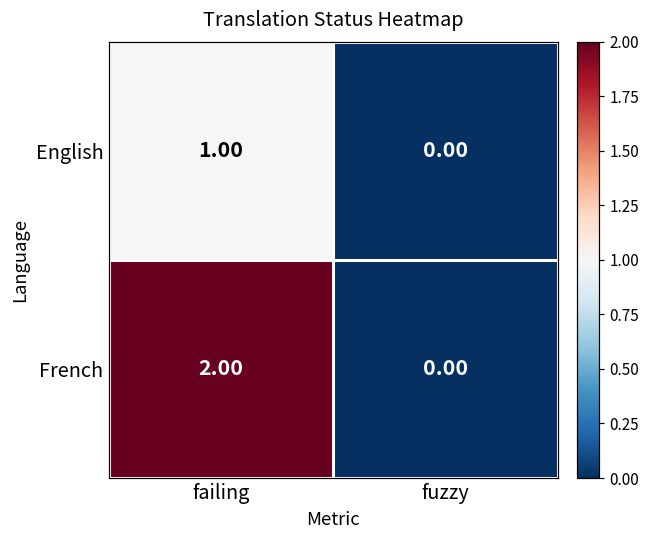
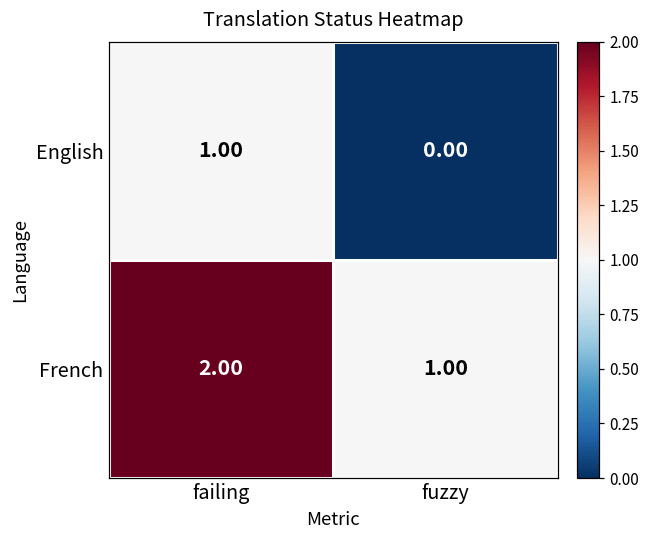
  {
    "English": {
      "failing": 1.00,
      "fuzzy": 0.00
    },
    "French": {
      "failing": 2.00,
-     "fuzzy": 0.00
+     "fuzzy": 1.00
    }
  }
